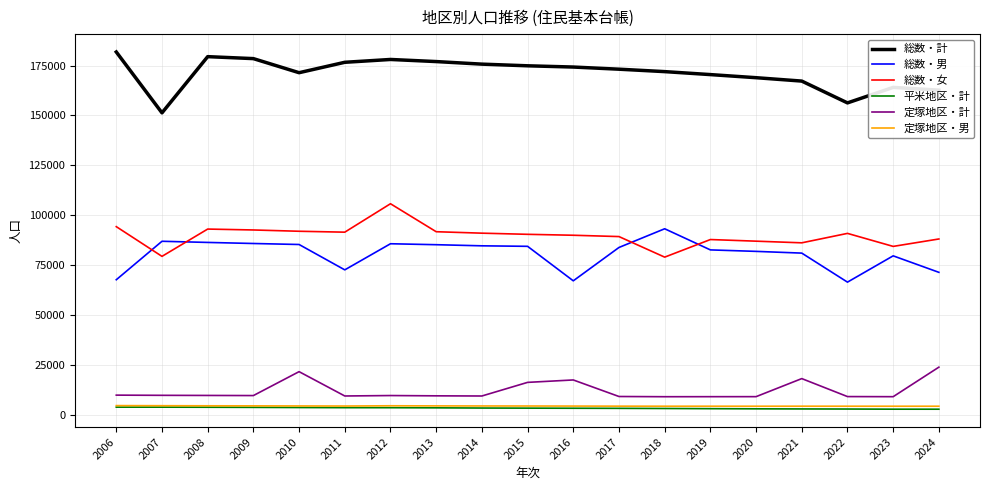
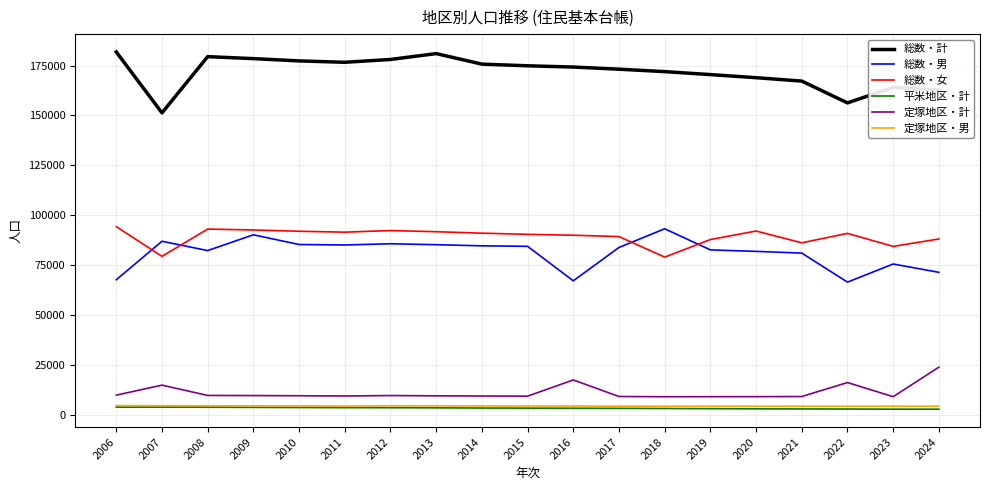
  {
    "総数・計": {
      "2006": 182000,
      "2007": 151000,
      "2008": 179000,
      "2009": 178000,
-     "2010": 171000,
+     "2010": 177000,
      "2011": 177000,
      "2012": 178000,
-     "2013": 177000,
+     "2013": 181000,
      "2014": 176000,
      "2015": 175000,
      "2016": 174000,
      "2017": 173000,
      "2018": 172000,
      "2019": 170000,
      "2020": 169000,
      "2021": 167000,
      "2022": 156000
    },
    "総数・男": {
      "2006": 68000,
      "2007": 87000,
-     "2008": 86000,
-     "2009": 86000,
+     "2008": 82000,
+     "2009": 90000,
      "2010": 85000,
-     "2011": 73000,
+     "2011": 85000,
      "2012": 86000,
      "2013": 85000,
      "2014": 85000,
      "2015": 84000,
      "2016": 67000,
      "2017": 84000,
      "2018": 93000,
      "2019": 83000,
      "2020": 82000,
      "2021": 81000,
      "2022": 66000,
-     "2023": 80000,
+     "2023": 76000,
      "2024": 71000
    },
    "総数・女": {
      "2006": 94000,
      "2007": 79000,
      "2008": 93000,
      "2009": 93000,
      "2010": 92000,
      "2011": 92000,
-     "2012": 106000,
+     "2012": 92000,
      "2013": 92000,
      "2014": 91000,
      "2015": 90000,
      "2016": 90000,
      "2017": 89000,
      "2018": 79000,
      "2019": 88000,
-     "2020": 87000,
+     "2020": 92000,
      "2021": 86000,
      "2022": 91000,
      "2023": 84000,
      "2024": 88000
    },
    "平米地区・計": {
      "2020": 3000,
      "2021": 3000,
      "2022": 3000,
      "2023": 3000,
      "2024": 3000
    },
    "定塚地区・計": {
      "2006": 10000,
-     "2007": 10000,
+     "2007": 15000,
      "2008": 10000,
      "2009": 10000,
-     "2010": 22000,
+     "2010": 10000,
      "2011": 9000,
      "2012": 10000,
      "2013": 10000,
      "2014": 9000,
-     "2015": 16000,
+     "2015": 9000,
      "2016": 17000,
      "2017": 9000,
      "2018": 9000,
      "2019": 9000,
      "2020": 9000,
-     "2021": 18000,
-     "2022": 9000,
+     "2021": 9000,
+     "2022": 16000,
      "2023": 9000,
      "2024": 24000
    },
    "定塚地区・男": {
      "2020": 4000,
      "2021": 4000,
      "2022": 4000,
      "2023": 4000,
      "2024": 4000
    }
  }
